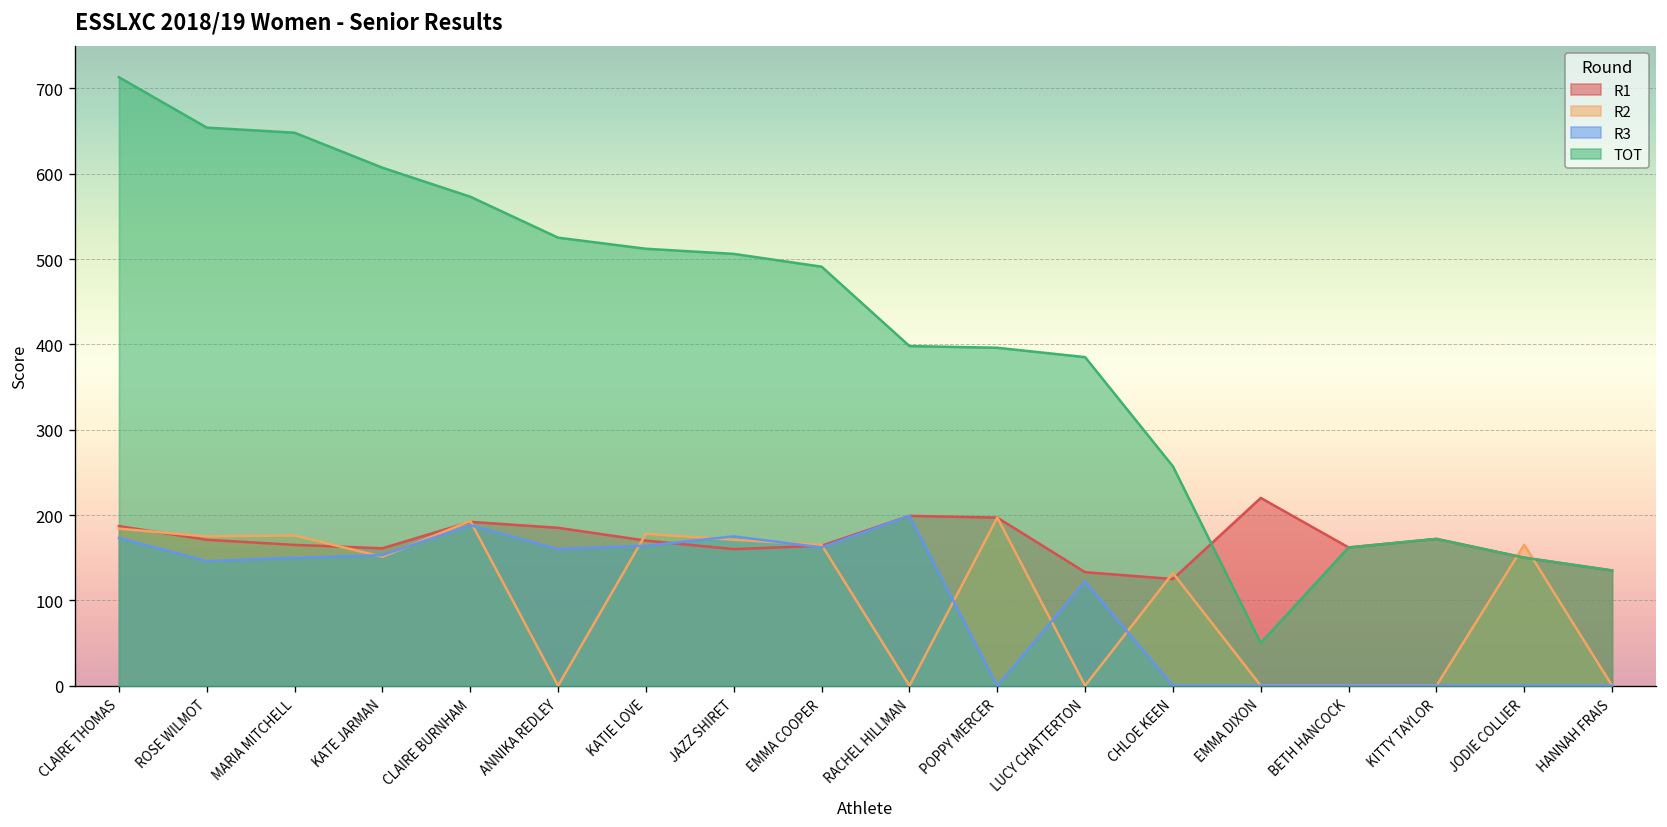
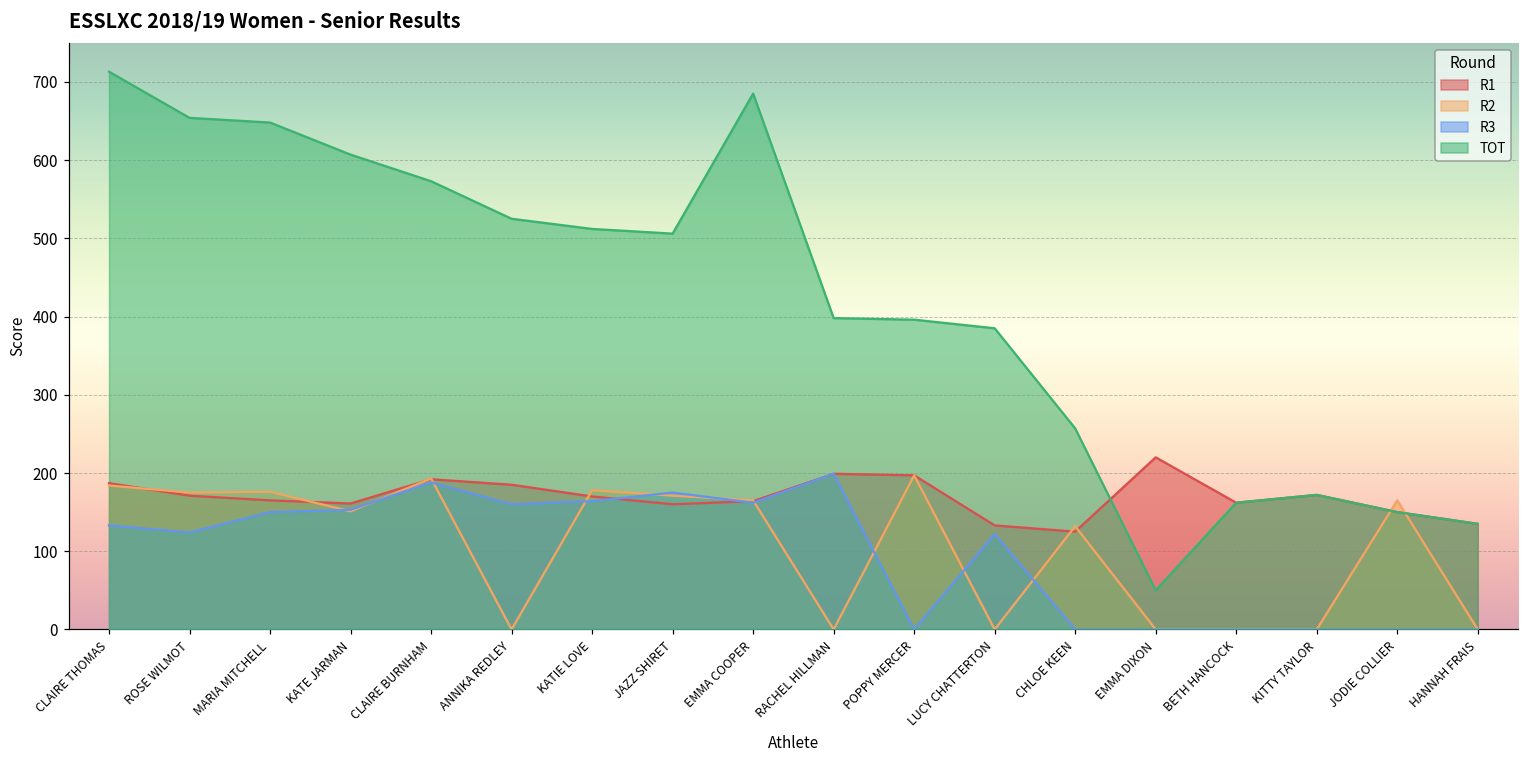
  {
    "R1": {
      "ROSE WILMOT": 170,
      "MARIA MITCHELL": 170,
      "KATE JARMAN": 160,
      "ANNIKA REDLEY": 190,
      "KATIE LOVE": 170,
      "JAZZ SHIRET": 160,
      "LUCY CHATTERTON": 130,
      "CHLOE KEEN": 130,
      "EMMA DIXON": 220
    },
    "R2": {
      "ROSE WILMOT": 180,
      "MARIA MITCHELL": 180,
      "ANNIKA REDLEY": 0,
      "KATIE LOVE": 180,
      "JAZZ SHIRET": 170,
      "RACHEL HILLMAN": 0,
      "LUCY CHATTERTON": 0,
      "CHLOE KEEN": 130,
      "JODIE COLLIER": 170
    },
    "R3": {
-     "CLAIRE THOMAS": 170,
-     "ROSE WILMOT": 150,
+     "CLAIRE THOMAS": 130,
+     "ROSE WILMOT": 120,
      "MARIA MITCHELL": 150,
      "CLAIRE BURNHAM": 190,
      "ANNIKA REDLEY": 160,
      "KATIE LOVE": 160,
      "JAZZ SHIRET": 180,
      "POPPY MERCER": 0,
      "LUCY CHATTERTON": 120,
      "CHLOE KEEN": 0,
      "JODIE COLLIER": 0
    },
    "TOT": {
      "CLAIRE THOMAS": 710,
      "ROSE WILMOT": 650,
      "MARIA MITCHELL": 650,
      "KATE JARMAN": 610,
      "CLAIRE BURNHAM": 570,
      "ANNIKA REDLEY": 530,
      "KATIE LOVE": 510,
      "JAZZ SHIRET": 510,
-     "EMMA COOPER": 490,
+     "EMMA COOPER": 690,
      "RACHEL HILLMAN": 400,
      "POPPY MERCER": 400,
      "LUCY CHATTERTON": 390,
      "CHLOE KEEN": 260,
      "EMMA DIXON": 50
    }
  }
